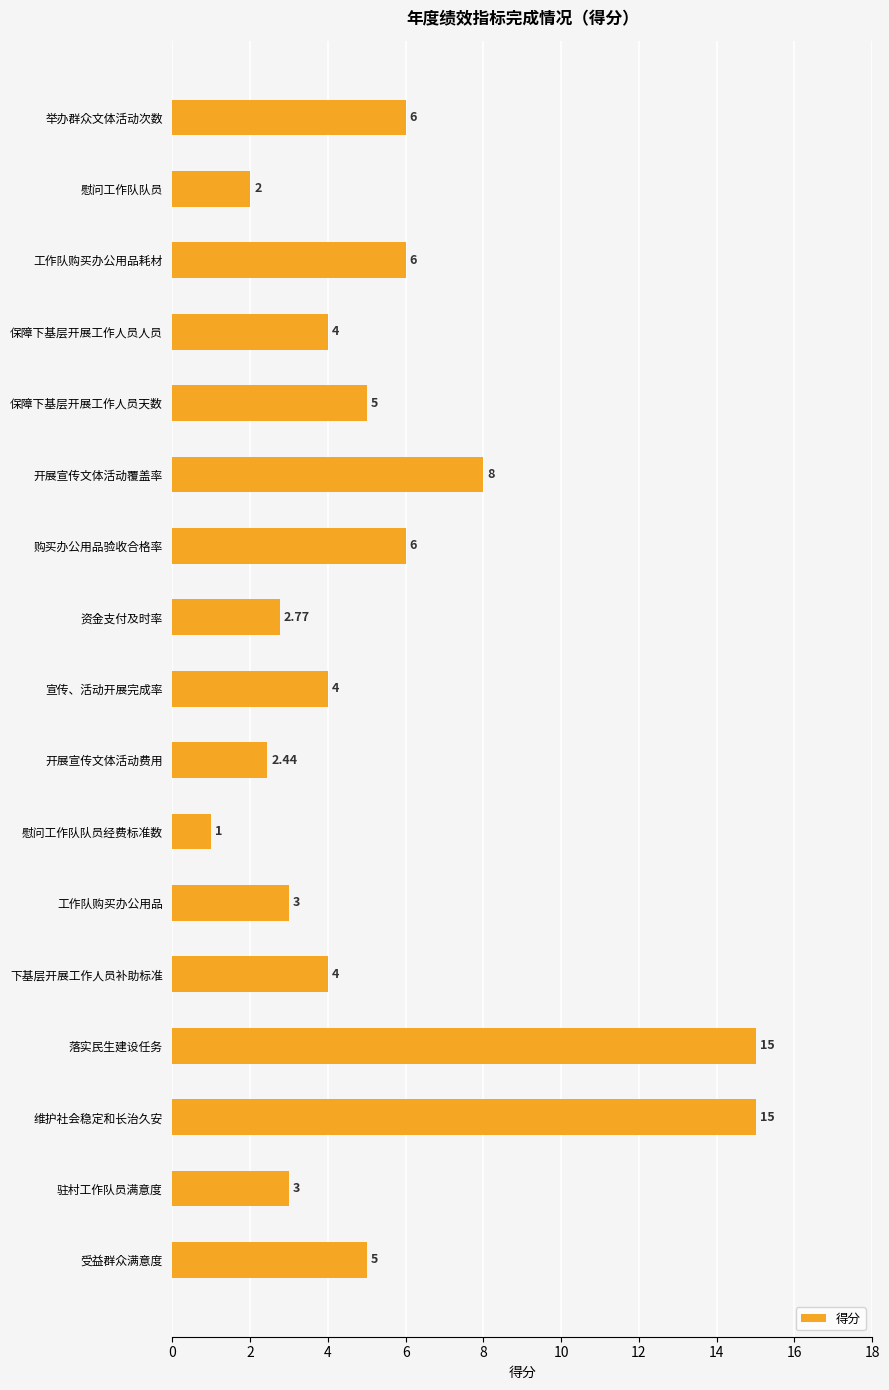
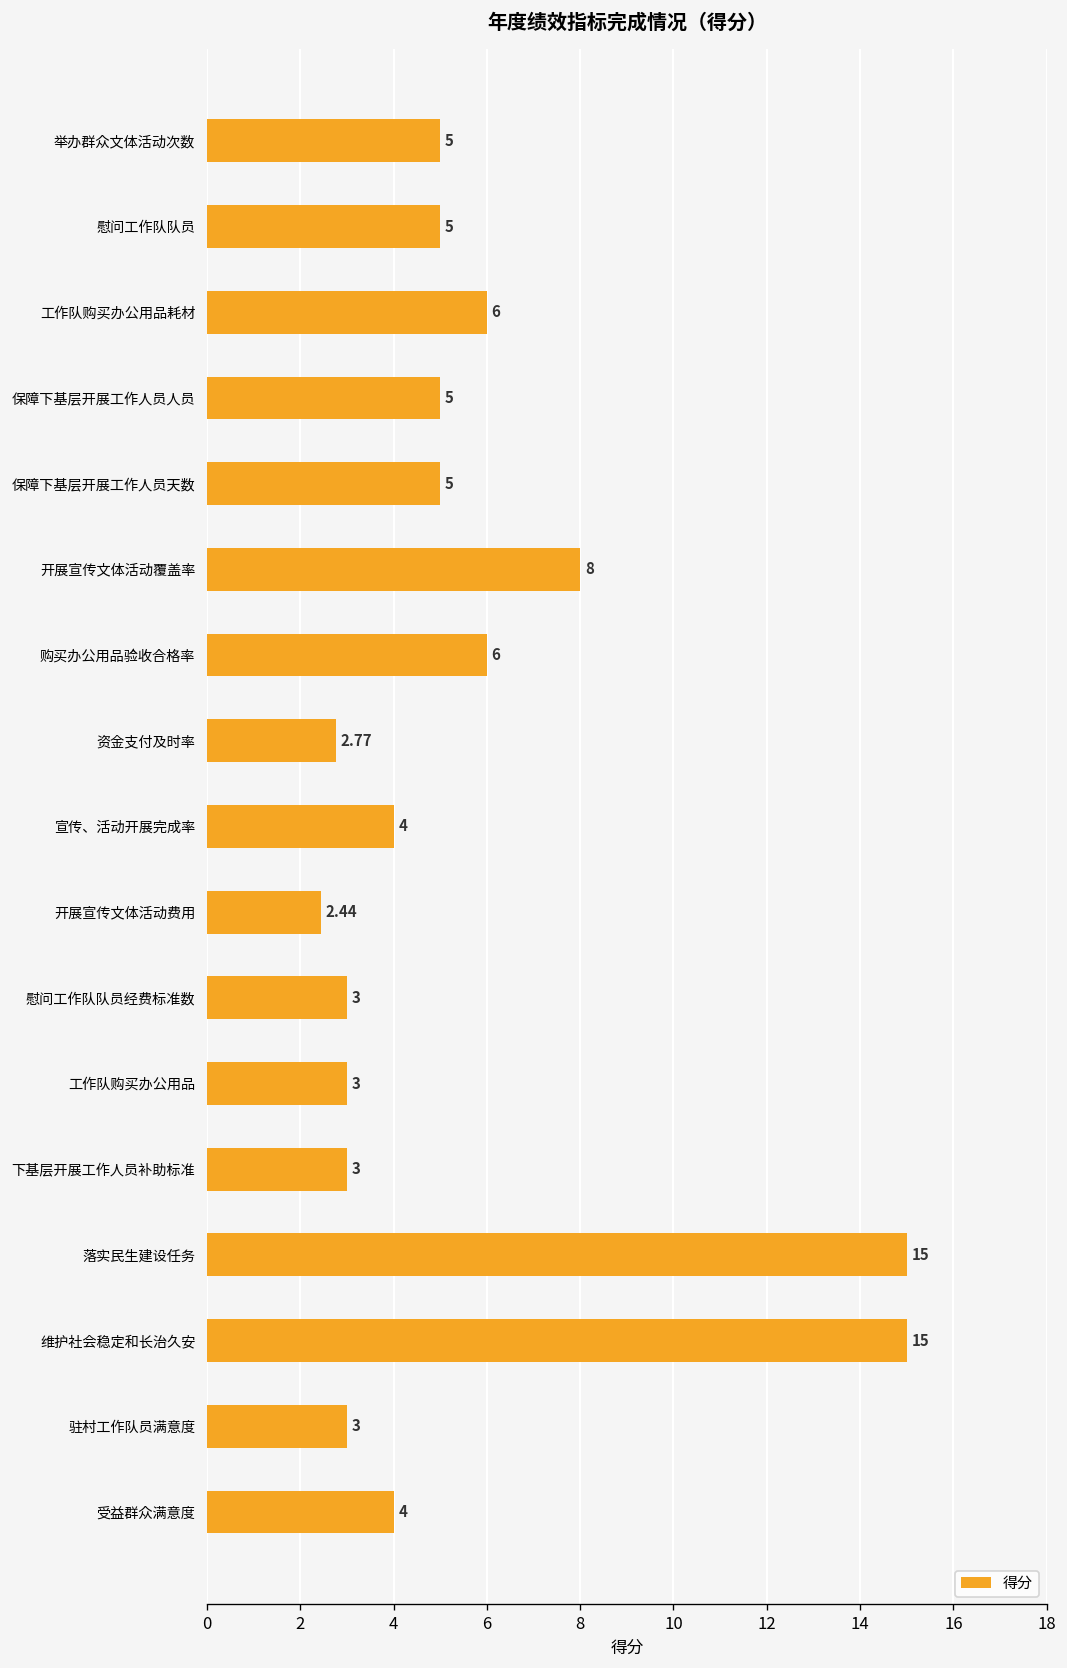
  {
-   "举办群众文体活动次数": 6,
-   "慰问工作队队员": 2,
+   "举办群众文体活动次数": 5,
+   "慰问工作队队员": 5,
    "工作队购买办公用品耗材": 6,
-   "保障下基层开展工作人员人员": 4,
+   "保障下基层开展工作人员人员": 5,
    "保障下基层开展工作人员天数": 5,
    "开展宣传文体活动覆盖率": 8,
    "购买办公用品验收合格率": 6,
    "资金支付及时率": 2.77,
    "宣传、活动开展完成率": 4,
    "开展宣传文体活动费用": 2.44,
-   "慰问工作队队员经费标准数": 1,
+   "慰问工作队队员经费标准数": 3,
    "工作队购买办公用品": 3,
-   "下基层开展工作人员补助标准": 4,
+   "下基层开展工作人员补助标准": 3,
    "落实民生建设任务": 15,
    "维护社会稳定和长治久安": 15,
    "驻村工作队员满意度": 3,
-   "受益群众满意度": 5
+   "受益群众满意度": 4
  }
